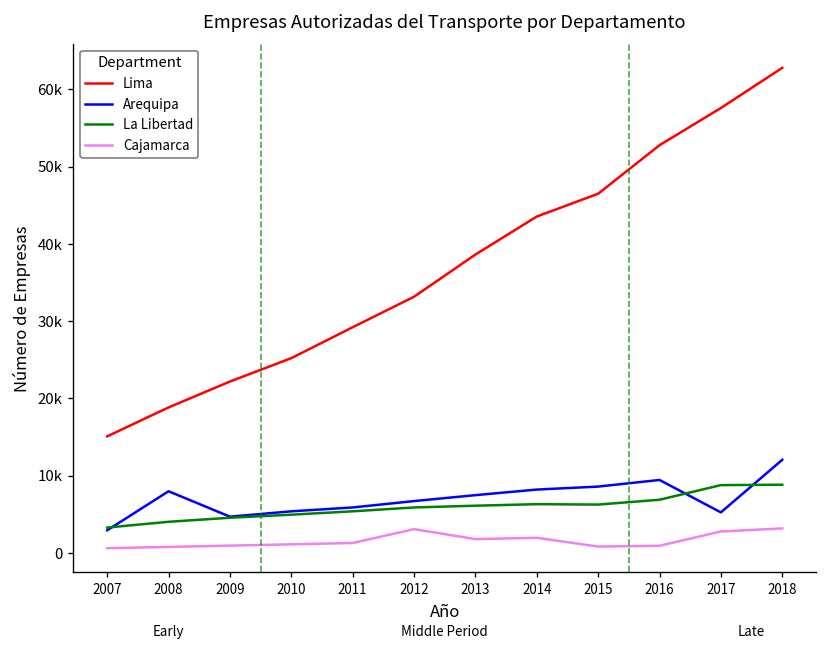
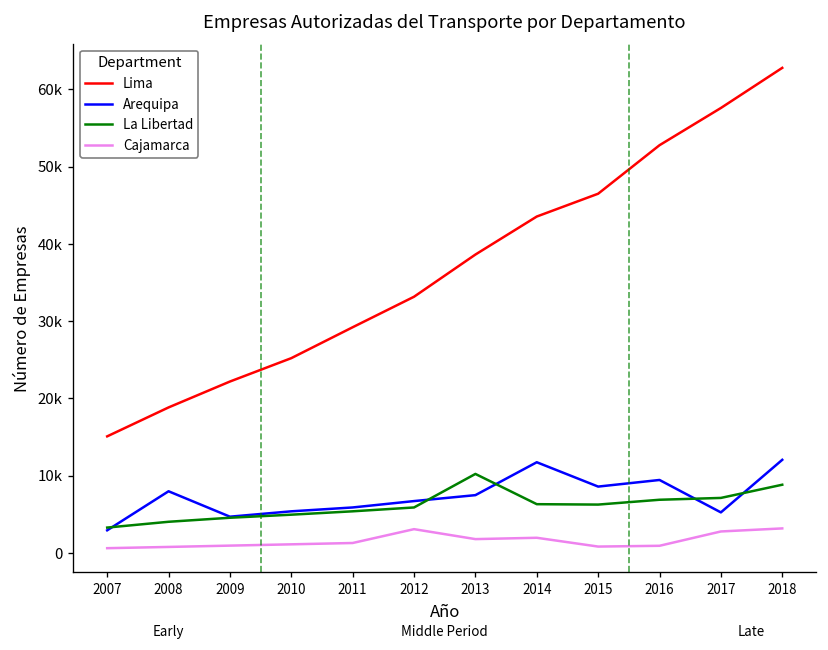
  {
    "Lima": {
      "2007": 15000,
      "2008": 19000,
      "2009": 22000,
      "2010": 25000,
      "2011": 29000,
      "2012": 33000,
      "2013": 39000,
      "2014": 44000,
      "2015": 46000,
      "2016": 53000,
      "2017": 58000,
      "2018": 63000
    },
    "Arequipa": {
      "2008": 8000,
      "2010": 5000,
      "2011": 6000,
      "2012": 7000,
      "2013": 7000,
-     "2014": 8000,
+     "2014": 12000,
      "2015": 9000,
      "2016": 9000,
      "2017": 5000,
      "2018": 12000
    },
    "La Libertad": {
      "2008": 4000,
      "2010": 5000,
      "2011": 5000,
      "2012": 6000,
-     "2013": 6000,
+     "2013": 10000,
      "2014": 6000,
      "2015": 6000,
      "2016": 7000,
-     "2017": 9000,
+     "2017": 7000,
      "2018": 9000
    },
    "Cajamarca": {
      "2007": 1000,
      "2008": 1000,
      "2009": 1000,
      "2010": 1000,
      "2011": 1000,
      "2012": 3000,
      "2013": 2000,
      "2014": 2000,
      "2015": 1000,
      "2016": 1000,
      "2017": 3000,
      "2018": 3000
    }
  }
